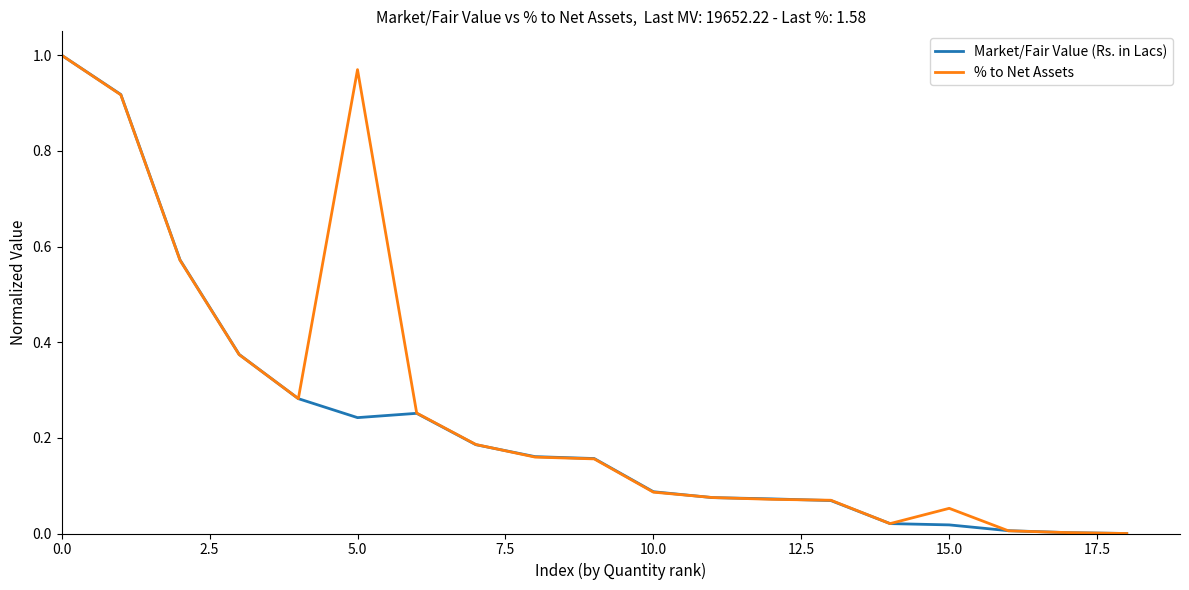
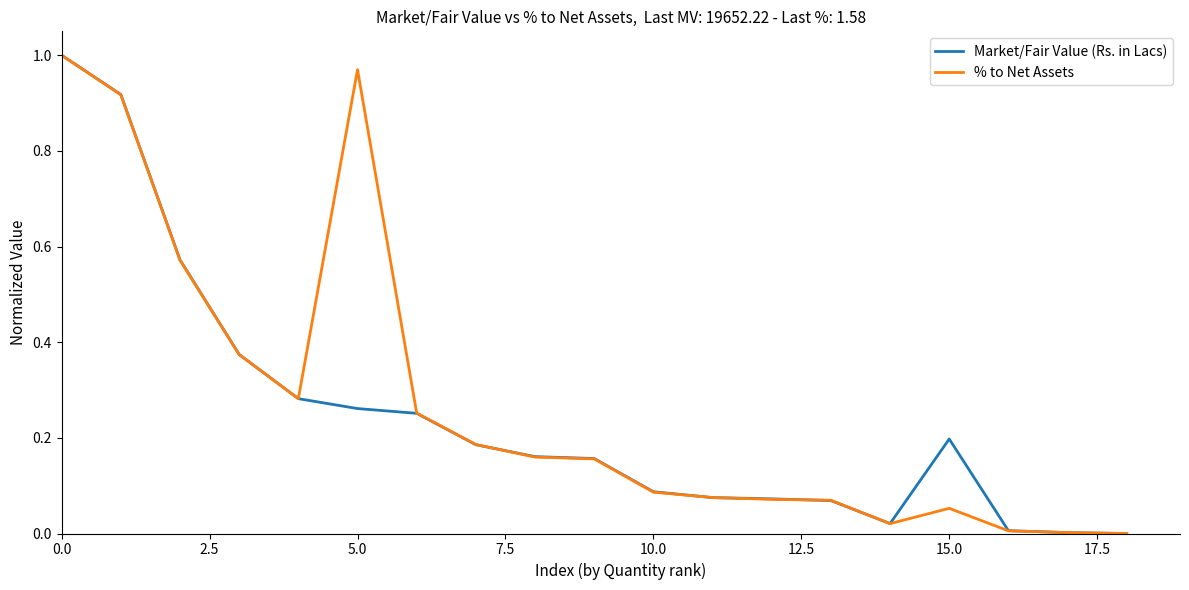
  {
    "Market/Fair Value (Rs. in Lacs)": {
-     "5.0": 0.24,
-     "15.0": 0.02
+     "5.0": 0.26,
+     "15.0": 0.20
    },
    "% to Net Assets": {
      "5.0": 0.97,
      "15.0": 0.05
    }
  }
